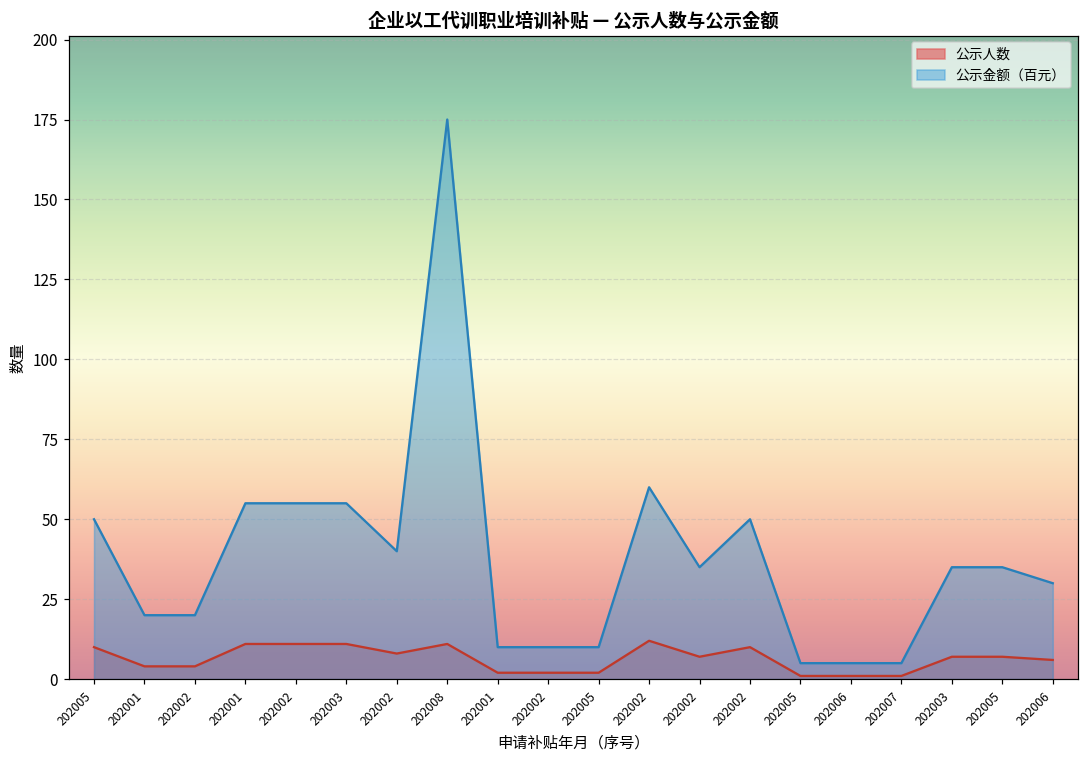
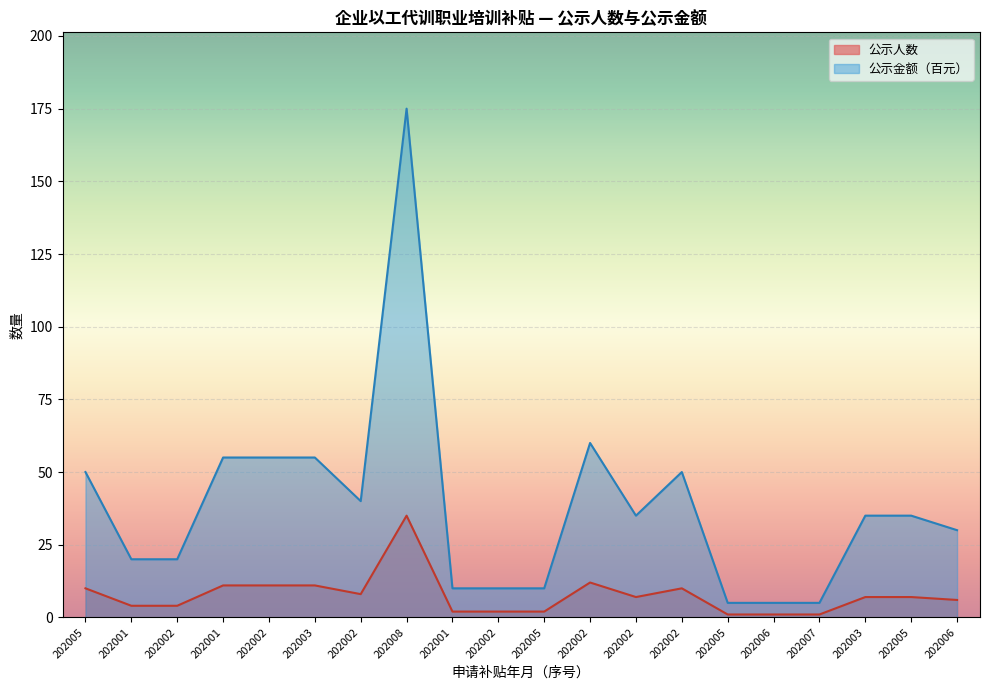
  {
    "公示人数": {
-     "202008": 11,
+     "202008": 35,
      "202007": 1
    },
    "公示金额（百元）": {
      "202008": 175,
      "202007": 5
    }
  }
